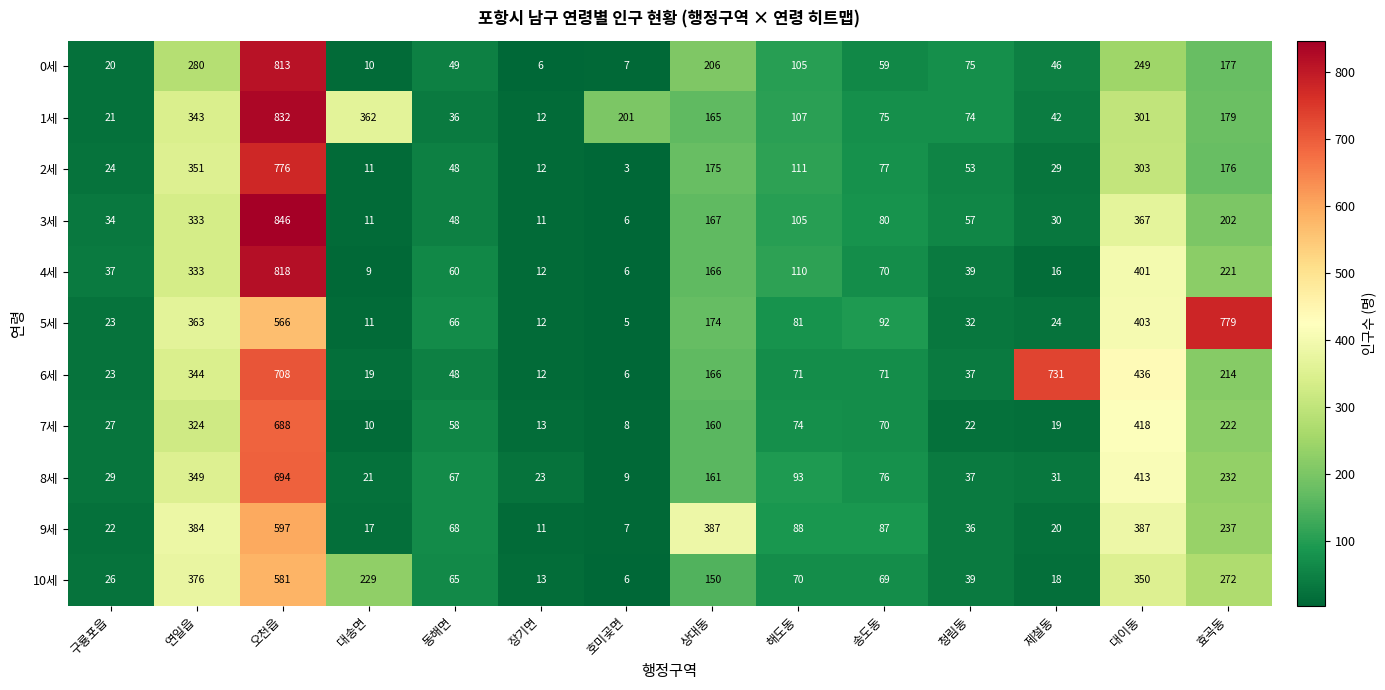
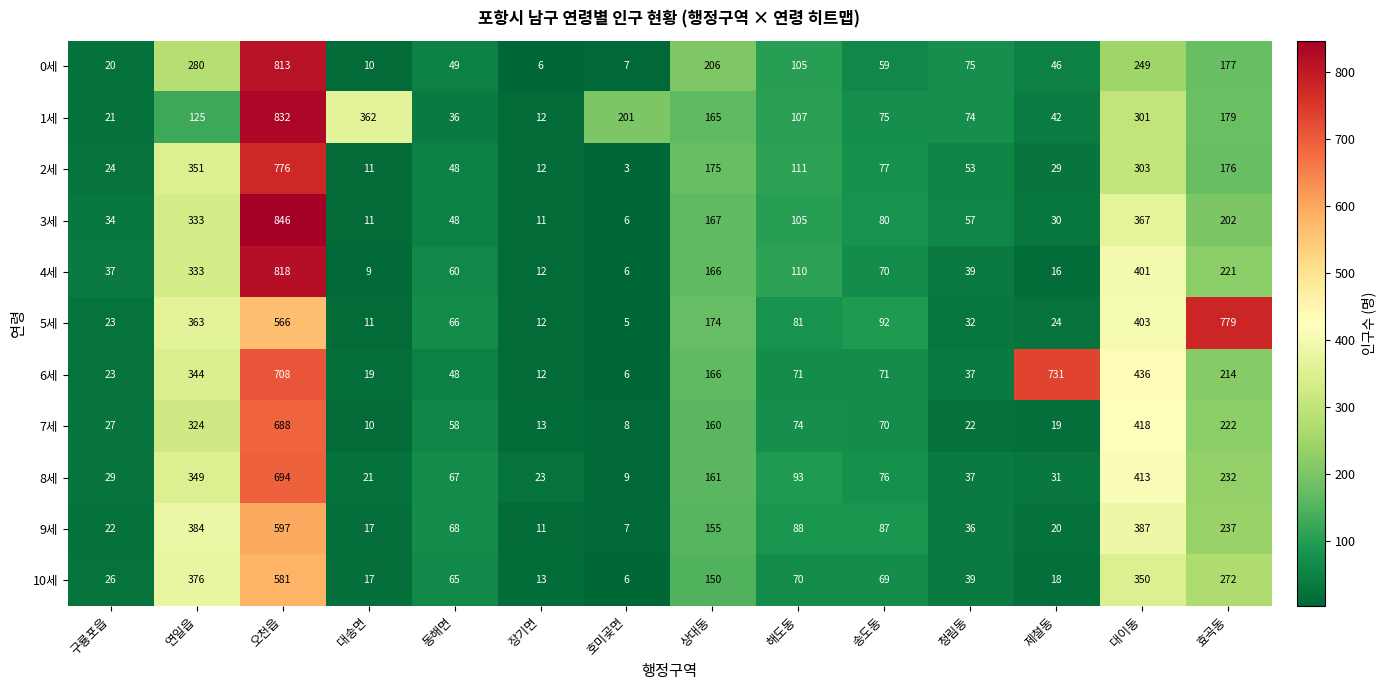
  {
    "0세": {
      "구룡포읍": 20,
      "연일읍": 280,
      "오천읍": 813,
      "대송면": 10,
      "동해면": 49,
      "장기면": 6,
      "호미곶면": 7,
      "상대동": 206,
      "해도동": 105,
      "송도동": 59,
      "청림동": 75,
      "제철동": 46,
      "대이동": 249,
      "효곡동": 177
    },
    "1세": {
      "구룡포읍": 21,
-     "연일읍": 343,
+     "연일읍": 125,
      "오천읍": 832,
      "대송면": 362,
      "동해면": 36,
      "장기면": 12,
      "호미곶면": 201,
      "상대동": 165,
      "해도동": 107,
      "송도동": 75,
      "청림동": 74,
      "제철동": 42,
      "대이동": 301,
      "효곡동": 179
    },
    "2세": {
      "구룡포읍": 24,
      "연일읍": 351,
      "오천읍": 776,
      "대송면": 11,
      "동해면": 48,
      "장기면": 12,
      "호미곶면": 3,
      "상대동": 175,
      "해도동": 111,
      "송도동": 77,
      "청림동": 53,
      "제철동": 29,
      "대이동": 303,
      "효곡동": 176
    },
    "3세": {
      "구룡포읍": 34,
      "연일읍": 333,
      "오천읍": 846,
      "대송면": 11,
      "동해면": 48,
      "장기면": 11,
      "호미곶면": 6,
      "상대동": 167,
      "해도동": 105,
      "송도동": 80,
      "청림동": 57,
      "제철동": 30,
      "대이동": 367,
      "효곡동": 202
    },
    "4세": {
      "구룡포읍": 37,
      "연일읍": 333,
      "오천읍": 818,
      "대송면": 9,
      "동해면": 60,
      "장기면": 12,
      "호미곶면": 6,
      "상대동": 166,
      "해도동": 110,
      "송도동": 70,
      "청림동": 39,
      "제철동": 16,
      "대이동": 401,
      "효곡동": 221
    },
    "5세": {
      "구룡포읍": 23,
      "연일읍": 363,
      "오천읍": 566,
      "대송면": 11,
      "동해면": 66,
      "장기면": 12,
      "호미곶면": 5,
      "상대동": 174,
      "해도동": 81,
      "송도동": 92,
      "청림동": 32,
      "제철동": 24,
      "대이동": 403,
      "효곡동": 779
    },
    "6세": {
      "구룡포읍": 23,
      "연일읍": 344,
      "오천읍": 708,
      "대송면": 19,
      "동해면": 48,
      "장기면": 12,
      "호미곶면": 6,
      "상대동": 166,
      "해도동": 71,
      "송도동": 71,
      "청림동": 37,
      "제철동": 731,
      "대이동": 436,
      "효곡동": 214
    },
    "7세": {
      "구룡포읍": 27,
      "연일읍": 324,
      "오천읍": 688,
      "대송면": 10,
      "동해면": 58,
      "장기면": 13,
      "호미곶면": 8,
      "상대동": 160,
      "해도동": 74,
      "송도동": 70,
      "청림동": 22,
      "제철동": 19,
      "대이동": 418,
      "효곡동": 222
    },
    "8세": {
      "구룡포읍": 29,
      "연일읍": 349,
      "오천읍": 694,
      "대송면": 21,
      "동해면": 67,
      "장기면": 23,
      "호미곶면": 9,
      "상대동": 161,
      "해도동": 93,
      "송도동": 76,
      "청림동": 37,
      "제철동": 31,
      "대이동": 413,
      "효곡동": 232
    },
    "9세": {
      "구룡포읍": 22,
      "연일읍": 384,
      "오천읍": 597,
      "대송면": 17,
      "동해면": 68,
      "장기면": 11,
      "호미곶면": 7,
-     "상대동": 387,
+     "상대동": 155,
      "해도동": 88,
      "송도동": 87,
      "청림동": 36,
      "제철동": 20,
      "대이동": 387,
      "효곡동": 237
    },
    "10세": {
      "구룡포읍": 26,
      "연일읍": 376,
      "오천읍": 581,
-     "대송면": 229,
+     "대송면": 17,
      "동해면": 65,
      "장기면": 13,
      "호미곶면": 6,
      "상대동": 150,
      "해도동": 70,
      "송도동": 69,
      "청림동": 39,
      "제철동": 18,
      "대이동": 350,
      "효곡동": 272
    }
  }
